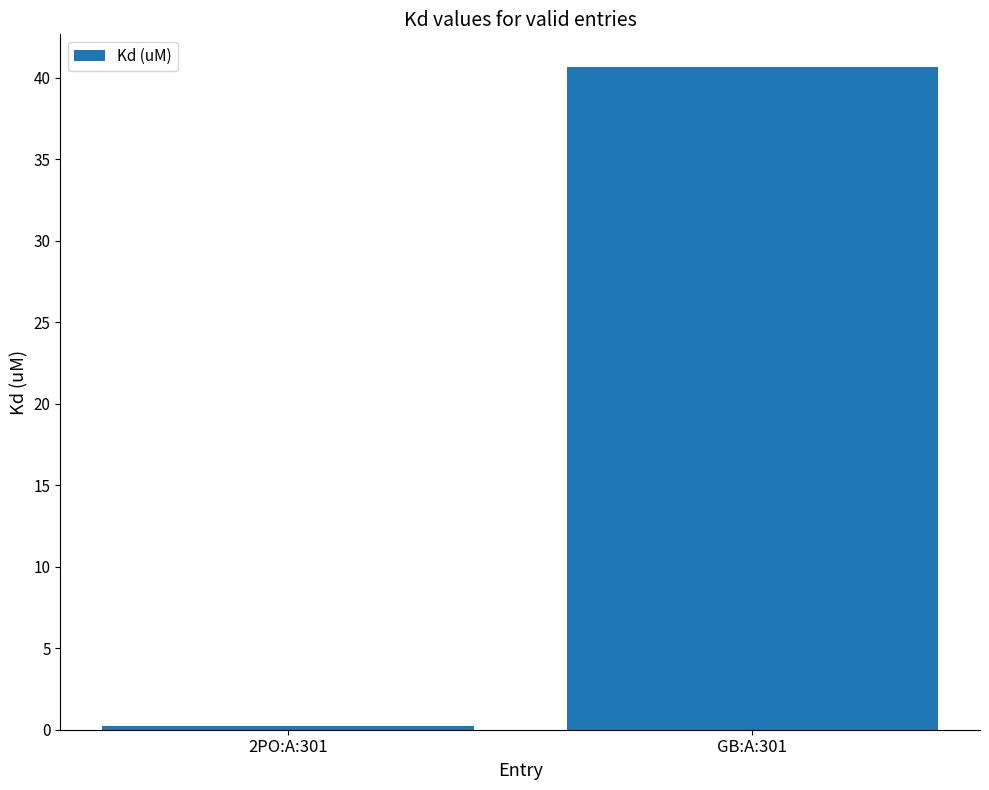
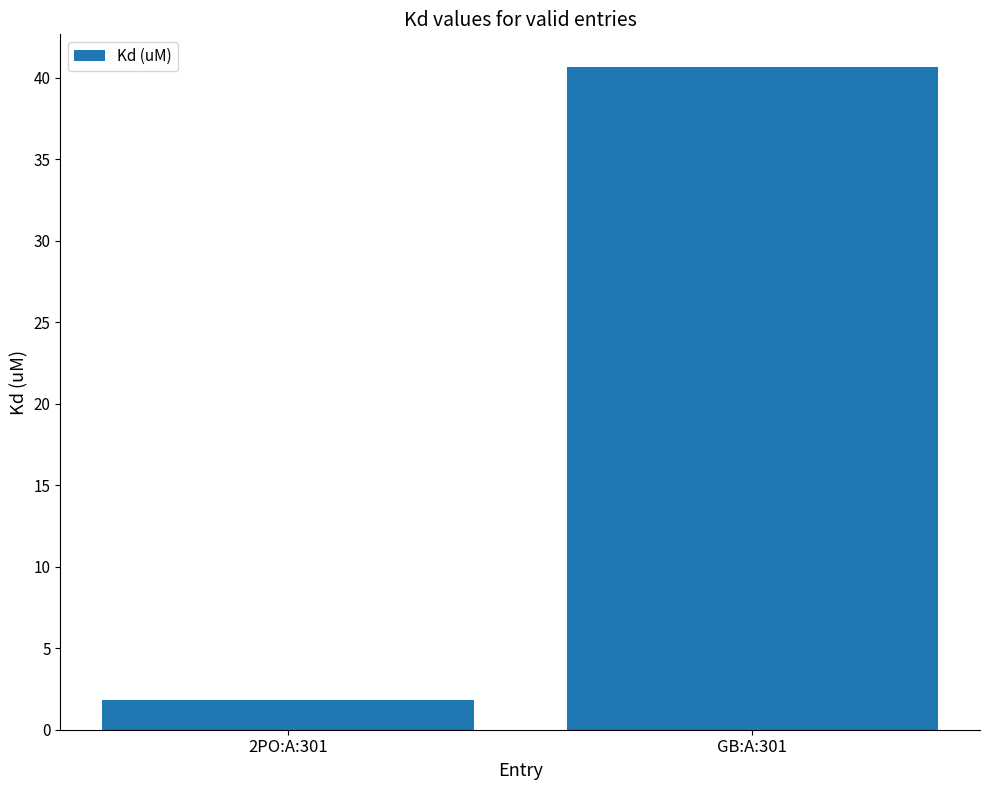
  {
-   "2PO:A:301": 0.2,
+   "2PO:A:301": 1.8,
    "GB:A:301": 40.6
  }
